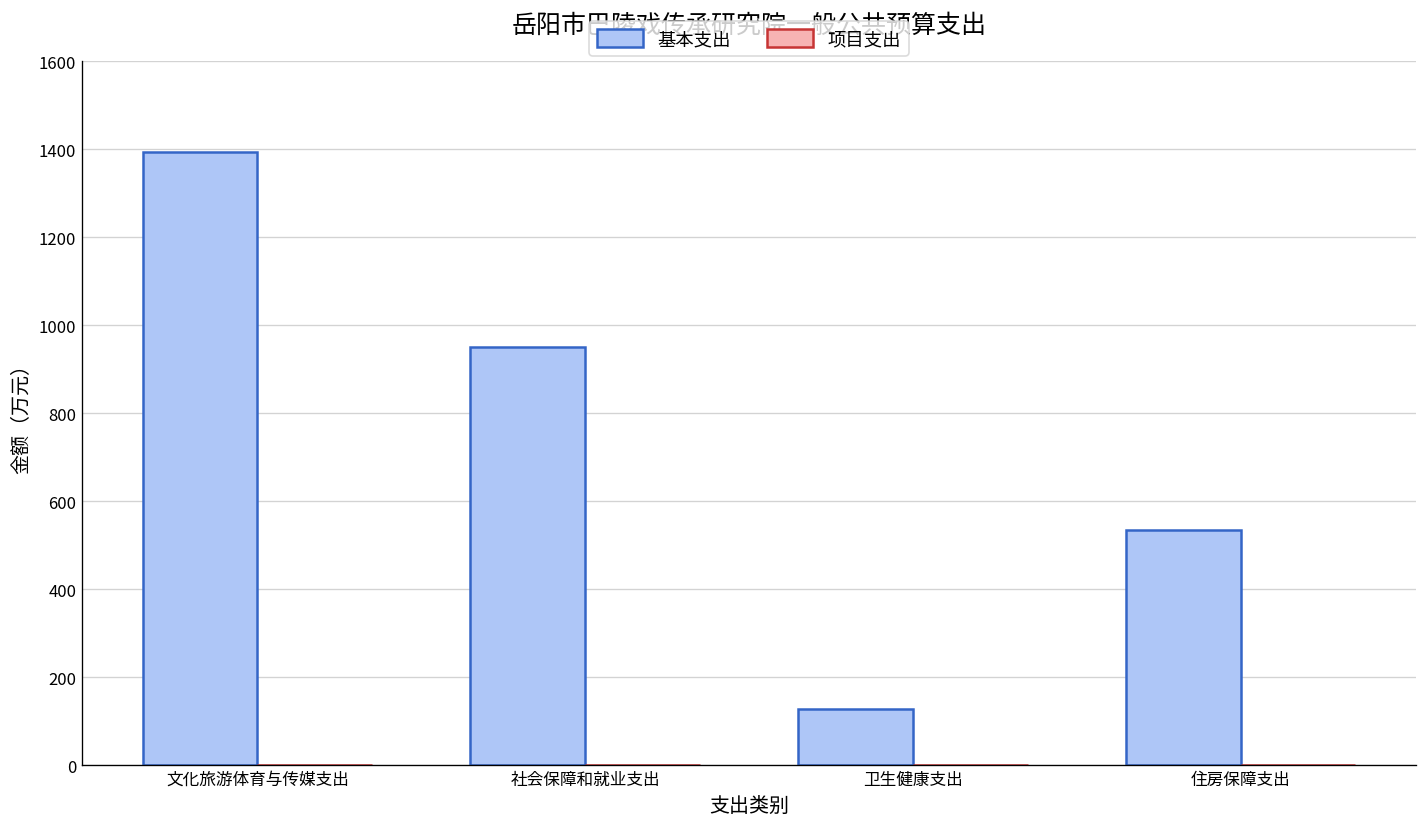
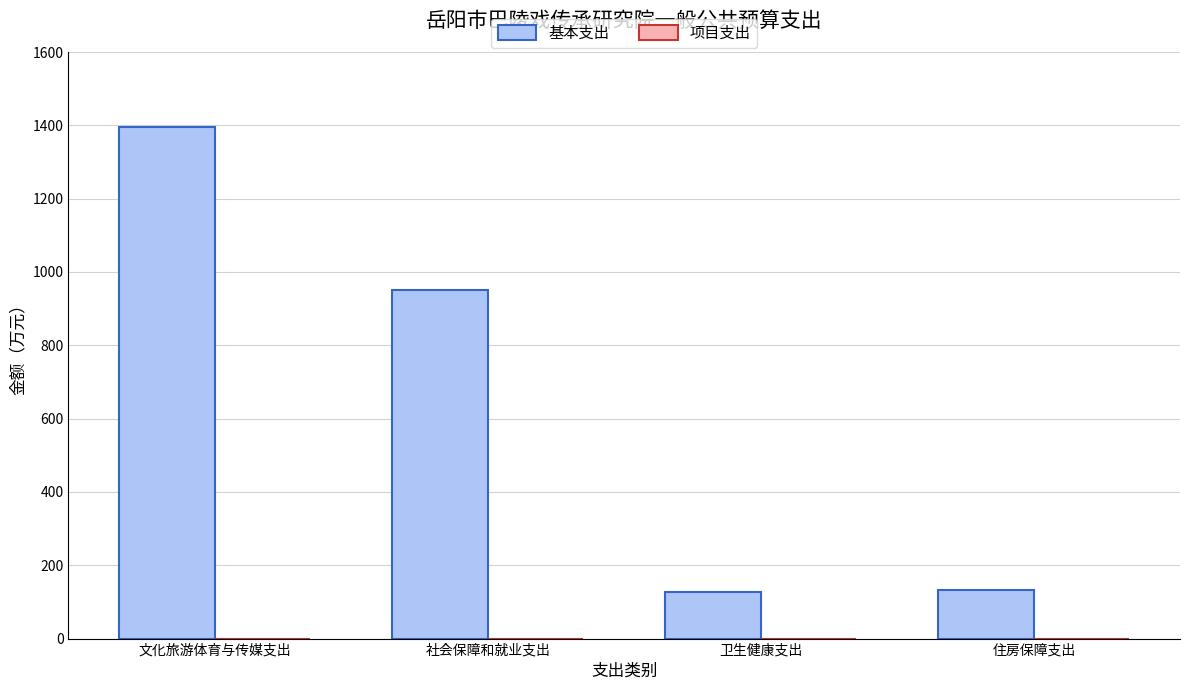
  {
    "基本支出": {
      "文化旅游体育与传媒支出": 1390,
      "社会保障和就业支出": 950,
      "卫生健康支出": 130,
-     "住房保障支出": 540
+     "住房保障支出": 130
    },
    "项目支出": {
      "文化旅游体育与传媒支出": 0,
      "社会保障和就业支出": 0,
      "卫生健康支出": 0,
      "住房保障支出": 0
    }
  }
